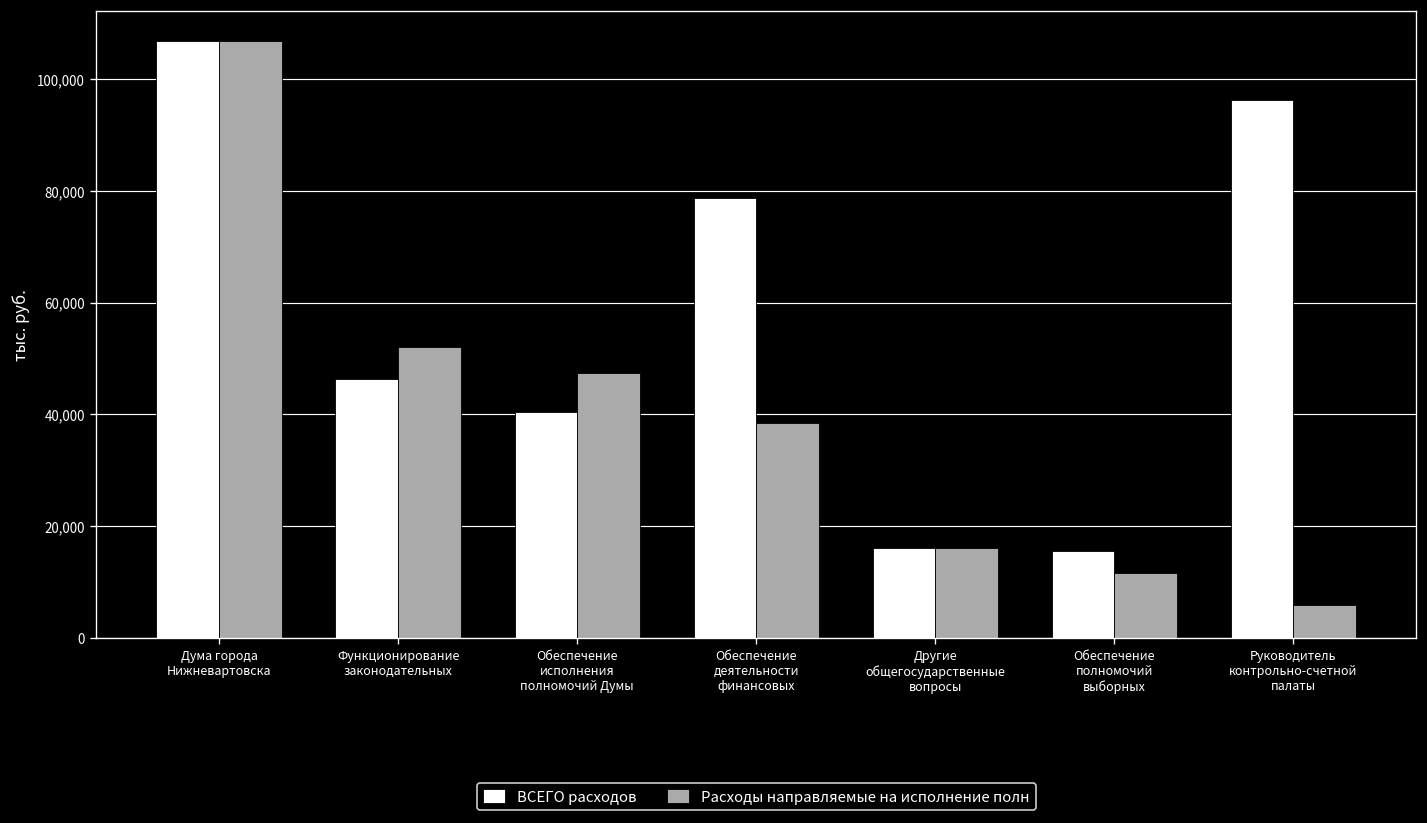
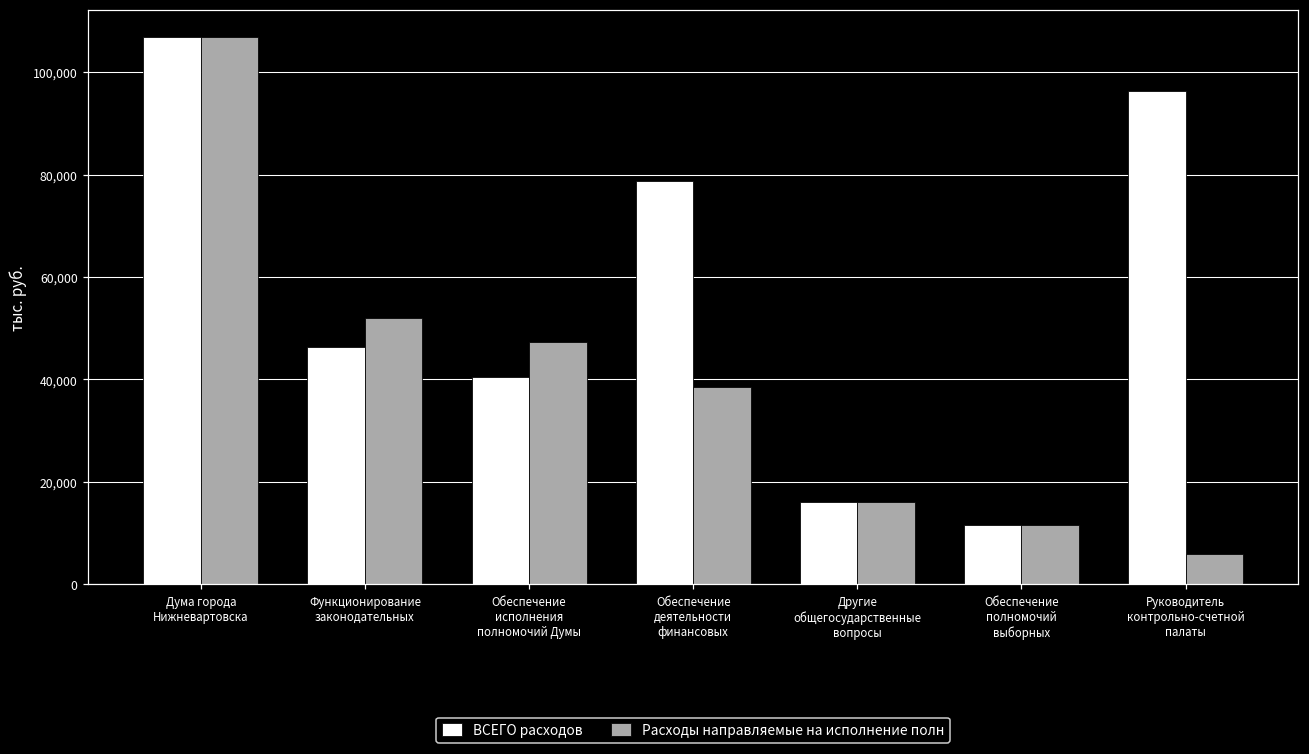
  {
    "ВСЕГО расходов": {
      "Дума города Нижневартовска": "107,000",
      "Функционирование законодательных": "46,000",
      "Обеспечение исполнения полномочий Думы": "40,000",
      "Обеспечение деятельности финансовых": "79,000",
      "Другие общегосударственные вопросы": "16,000",
-     "Обеспечение полномочий выборных": "16,000",
+     "Обеспечение полномочий выборных": "12,000",
      "Руководитель контрольно-счетной палаты": "96,000"
    },
    "Расходы направляемые на исполнение полн": {
      "Дума города Нижневартовска": "107,000",
      "Функционирование законодательных": "52,000",
      "Обеспечение исполнения полномочий Думы": "47,000",
      "Обеспечение деятельности финансовых": "39,000",
      "Другие общегосударственные вопросы": "16,000",
      "Обеспечение полномочий выборных": "12,000",
      "Руководитель контрольно-счетной палаты": "6,000"
    }
  }
